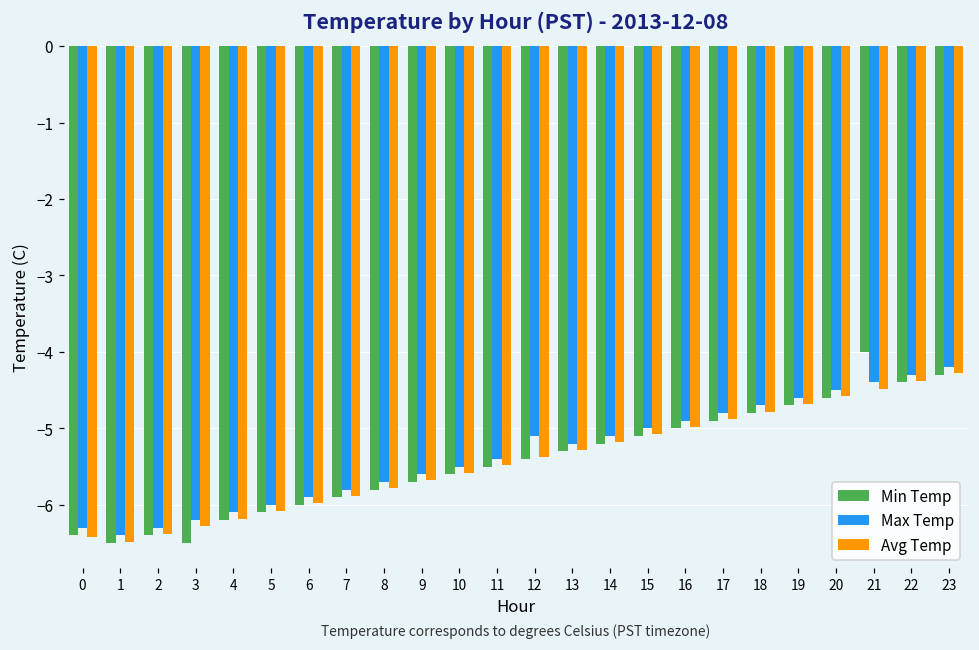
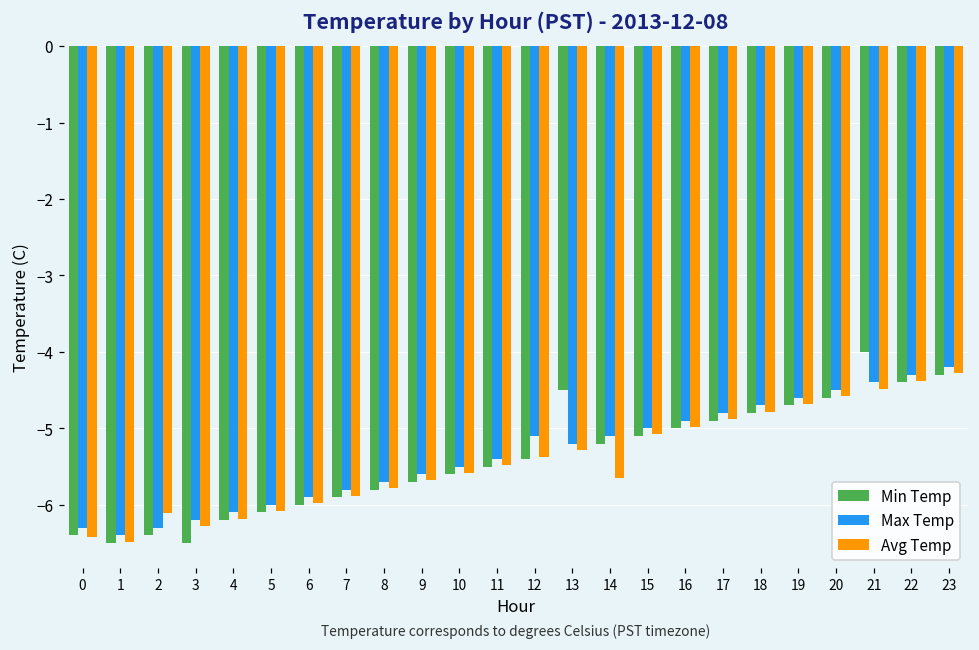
  {
    "Min Temp": {
      "0": -6.4,
      "1": -6.5,
      "2": -6.4,
      "3": -6.5,
      "4": -6.2,
      "5": -6.1,
      "6": -6.0,
      "7": -5.9,
      "8": -5.8,
      "9": -5.7,
      "10": -5.6,
      "11": -5.5,
      "12": -5.4,
-     "13": -5.3,
+     "13": -4.5,
      "14": -5.2,
      "15": -5.1,
      "16": -5.0,
      "17": -4.9,
      "18": -4.8,
      "19": -4.7,
      "20": -4.6,
      "21": -4.0,
      "22": -4.4,
      "23": -4.3
    },
    "Max Temp": {
      "0": -6.3,
      "1": -6.4,
      "2": -6.3,
      "3": -6.2,
      "4": -6.1,
      "5": -6.0,
      "6": -5.9,
      "7": -5.8,
      "8": -5.7,
      "9": -5.6,
      "10": -5.5,
      "11": -5.4,
      "12": -5.1,
      "13": -5.2,
      "14": -5.1,
      "15": -5.0,
      "16": -4.9,
      "17": -4.8,
      "18": -4.7,
      "19": -4.6,
      "20": -4.5,
      "21": -4.4,
      "22": -4.3,
      "23": -4.2
    },
    "Avg Temp": {
      "0": -6.4,
      "1": -6.5,
-     "2": -6.4,
+     "2": -6.1,
      "3": -6.3,
      "4": -6.2,
      "5": -6.1,
      "6": -6.0,
      "7": -5.9,
      "8": -5.8,
      "9": -5.7,
      "10": -5.6,
      "11": -5.5,
      "12": -5.4,
      "13": -5.3,
-     "14": -5.2,
+     "14": -5.7,
      "15": -5.1,
      "16": -5.0,
      "17": -4.9,
      "18": -4.8,
      "19": -4.7,
      "20": -4.6,
      "21": -4.5,
      "22": -4.4,
      "23": -4.3
    }
  }
